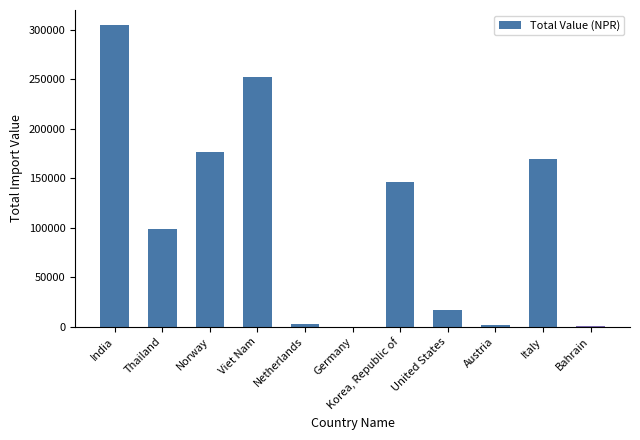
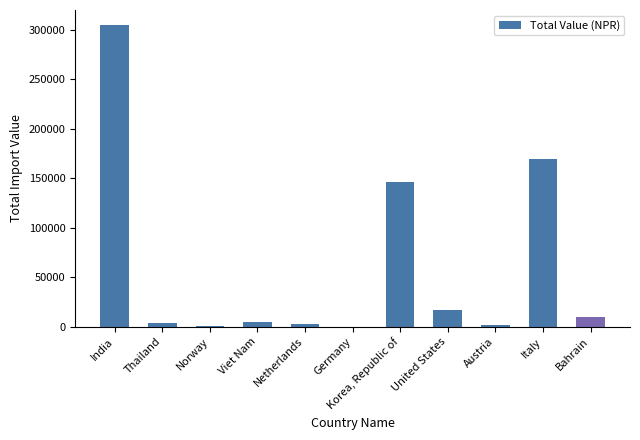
  {
    "India": 300000,
-   "Thailand": 100000,
-   "Norway": 180000,
-   "Viet Nam": 250000,
+   "Thailand": 0,
+   "Norway": 0,
+   "Viet Nam": 0,
    "Netherlands": 0,
    "Korea, Republic of": 150000,
    "United States": 20000,
    "Italy": 170000,
-   "Bahrain": 0
+   "Bahrain": 10000
  }
